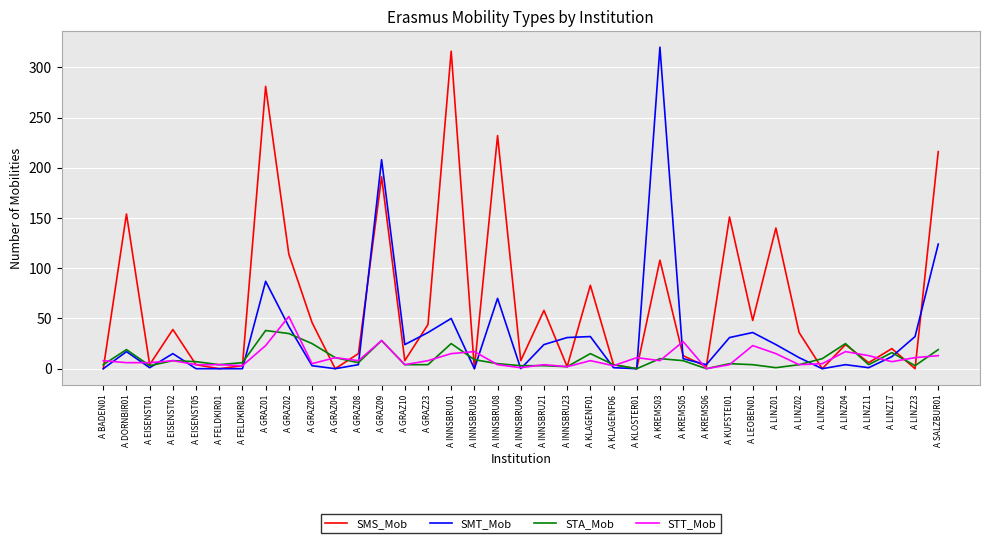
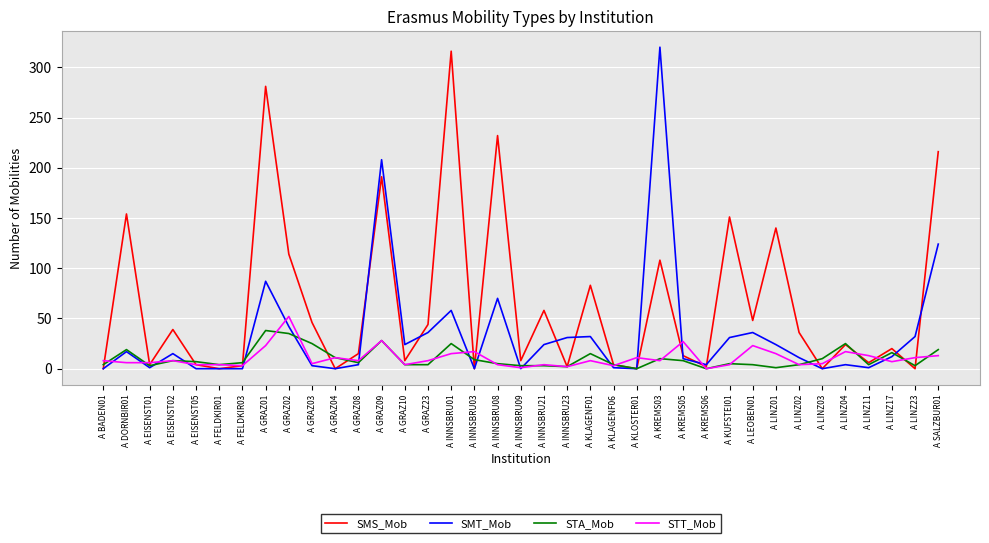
  {
    "SMS_Mob": {
      "A DORNBIR01": 154,
      "A EISENST02": 39,
      "A GRAZ01": 281,
      "A GRAZ02": 114,
      "A GRAZ03": 46,
      "A GRAZ08": 15,
      "A GRAZ09": 191,
      "A GRAZ10": 8,
      "A GRAZ23": 44,
      "A INNSBRU01": 316,
      "A INNSBRU08": 232,
      "A INNSBRU09": 8,
      "A INNSBRU21": 58,
      "A KLAGENF01": 83,
      "A KREMS03": 108,
      "A KREMS05": 13,
      "A KUFSTEI01": 151,
      "A LEOBEN01": 48,
      "A LINZ01": 140,
      "A LINZ02": 36,
      "A LINZ17": 20,
      "A LINZ23": 0,
      "A SALZBUR01": 216
    },
    "SMT_Mob": {
      "A EISENST02": 15,
      "A EISENST05": 0,
      "A FELDKIR03": 0,
      "A GRAZ01": 87,
      "A GRAZ02": 42,
      "A GRAZ09": 208,
      "A GRAZ10": 24,
      "A GRAZ23": 36,
-     "A INNSBRU01": 50,
+     "A INNSBRU01": 58,
      "A INNSBRU08": 70,
      "A INNSBRU21": 24,
      "A INNSBRU23": 31,
      "A KLAGENF01": 32,
      "A KREMS03": 320,
      "A KUFSTEI01": 31,
      "A LEOBEN01": 36,
      "A LINZ01": 24,
      "A LINZ02": 11,
      "A LINZ04": 4,
      "A LINZ11": 1,
      "A LINZ17": 12,
      "A LINZ23": 32,
      "A SALZBUR01": 124
    },
    "STA_Mob": {
      "A BADEN01": 4,
      "A EISENST05": 7,
      "A FELDKIR03": 6,
      "A GRAZ01": 38,
      "A GRAZ02": 35,
      "A GRAZ03": 25,
      "A GRAZ23": 4,
      "A INNSBRU01": 25,
      "A INNSBRU03": 9,
      "A KLAGENF01": 15,
      "A LEOBEN01": 4,
      "A LINZ01": 1,
      "A LINZ03": 10,
      "A LINZ17": 16,
      "A LINZ23": 3,
      "A SALZBUR01": 19
    },
    "STT_Mob": {
      "A BADEN01": 8,
      "A DORNBIR01": 6,
      "A GRAZ01": 23,
      "A GRAZ02": 52,
      "A GRAZ23": 8,
      "A INNSBRU01": 15,
      "A INNSBRU03": 17,
      "A KLAGENF01": 8,
      "A KLOSTER01": 11,
      "A KREMS05": 27,
      "A LEOBEN01": 23,
      "A LINZ01": 15,
      "A LINZ03": 5,
      "A LINZ04": 17,
      "A LINZ11": 13,
      "A LINZ17": 7,
      "A LINZ23": 11,
      "A SALZBUR01": 13
    }
  }
